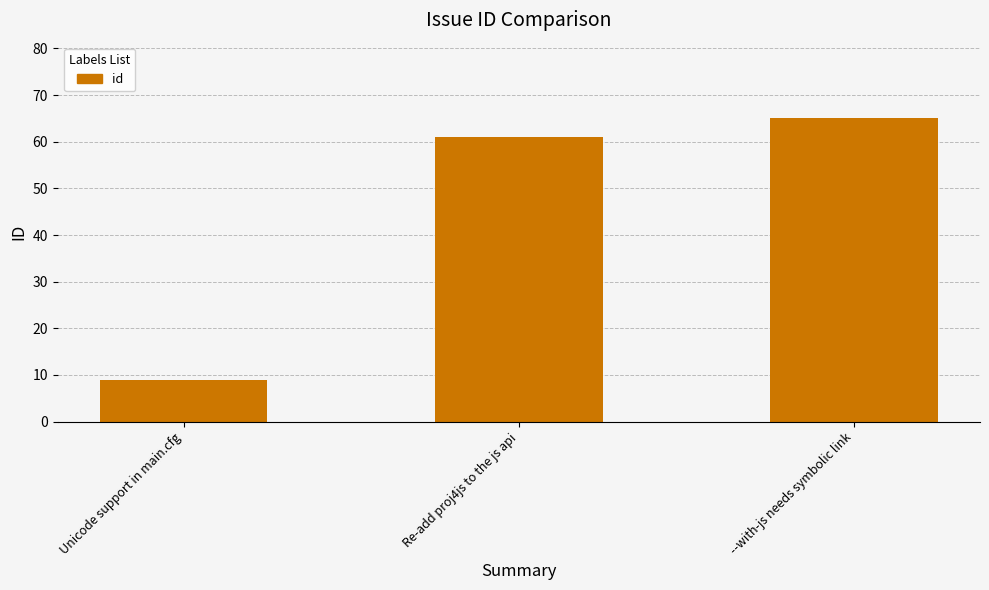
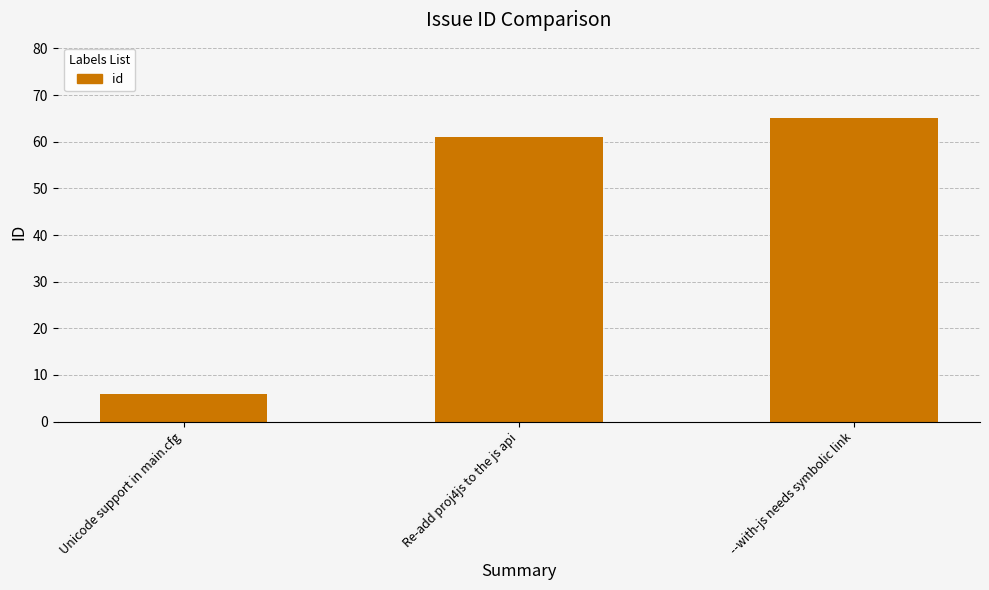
  {
-   "Unicode support in main.cfg": 9,
+   "Unicode support in main.cfg": 6,
    "Re-add proj4js to the js api": 61,
    "--with-js needs symbolic link": 65
  }
